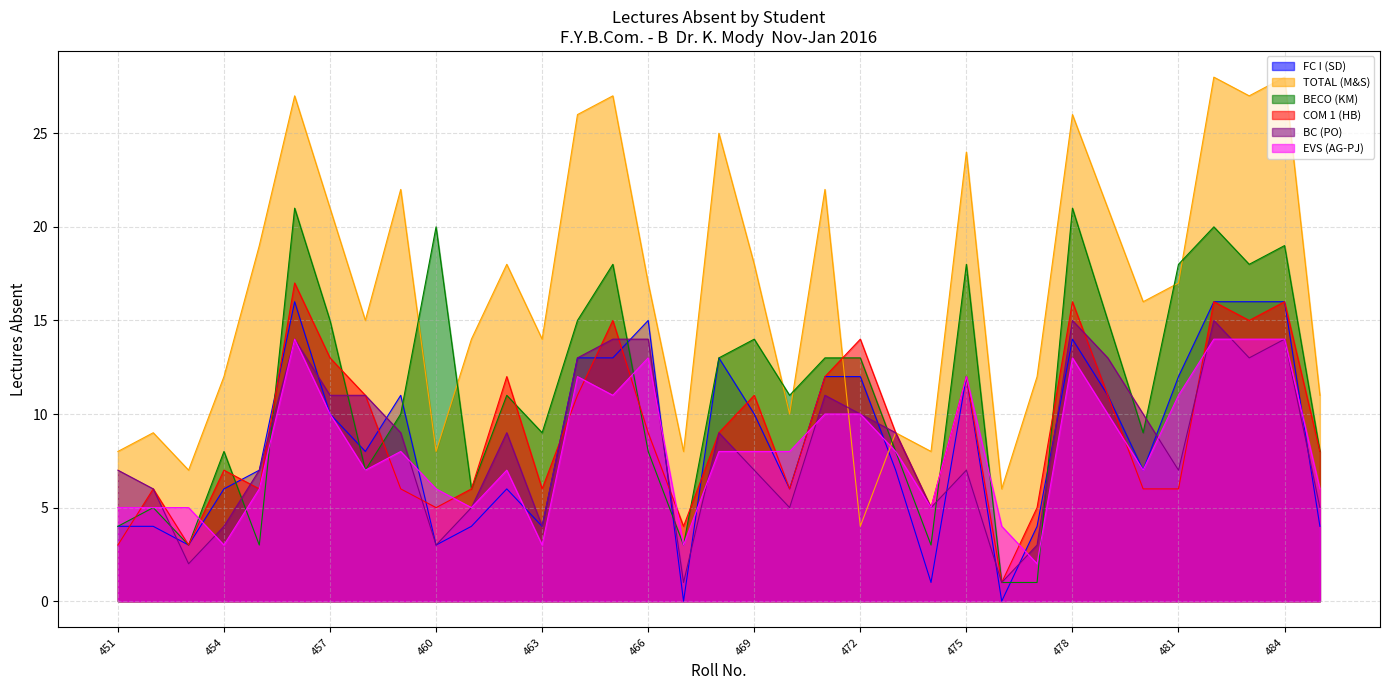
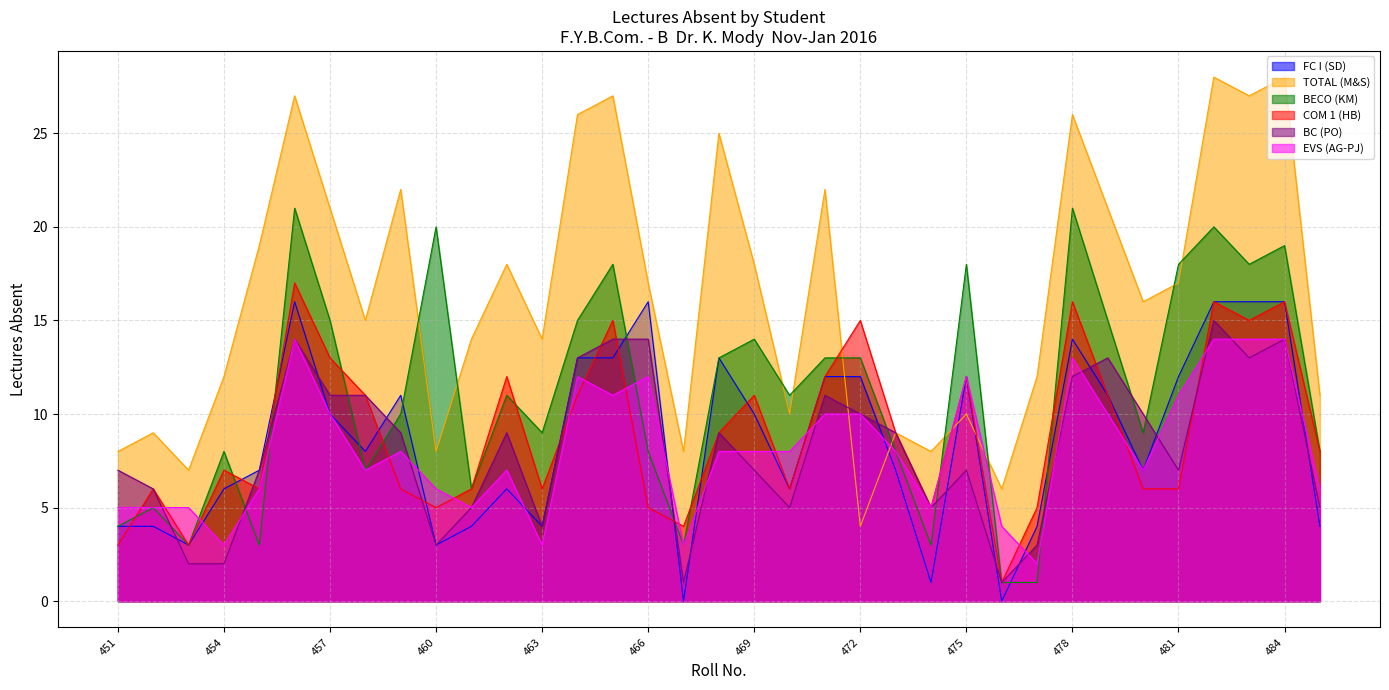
  {
    "FC I (SD)": {
      "454": 6,
-     "466": 15,
+     "466": 16,
      "469": 10,
      "472": 12,
      "478": 14,
      "481": 12
    },
    "TOTAL (M&S)": {
      "451": 8,
      "454": 12,
      "457": 21,
      "460": 8,
      "463": 14,
      "466": 17,
      "469": 18,
      "472": 4,
-     "475": 24,
+     "475": 10,
      "478": 26,
      "481": 17
    },
    "BECO (KM)": {
      "454": 8,
      "457": 15,
      "460": 20,
      "463": 9,
      "466": 8,
      "469": 14,
      "472": 13,
      "475": 18,
      "478": 21,
      "481": 18,
      "484": 19
    },
    "COM 1 (HB)": {
      "451": 3,
      "454": 7,
      "457": 13,
      "460": 5,
      "463": 6,
-     "466": 9,
+     "466": 5,
      "469": 11,
-     "472": 14,
+     "472": 15,
      "478": 16,
      "481": 6
    },
    "BC (PO)": {
      "451": 7,
-     "454": 4,
+     "454": 2,
      "457": 11,
      "466": 14,
      "469": 7,
      "475": 7,
-     "478": 15,
+     "478": 12,
      "481": 7
    },
    "EVS (AG-PJ)": {
      "451": 5,
      "454": 3,
      "460": 6,
      "463": 3,
-     "466": 13,
+     "466": 12,
      "469": 8,
      "478": 13,
      "481": 11
    }
  }
